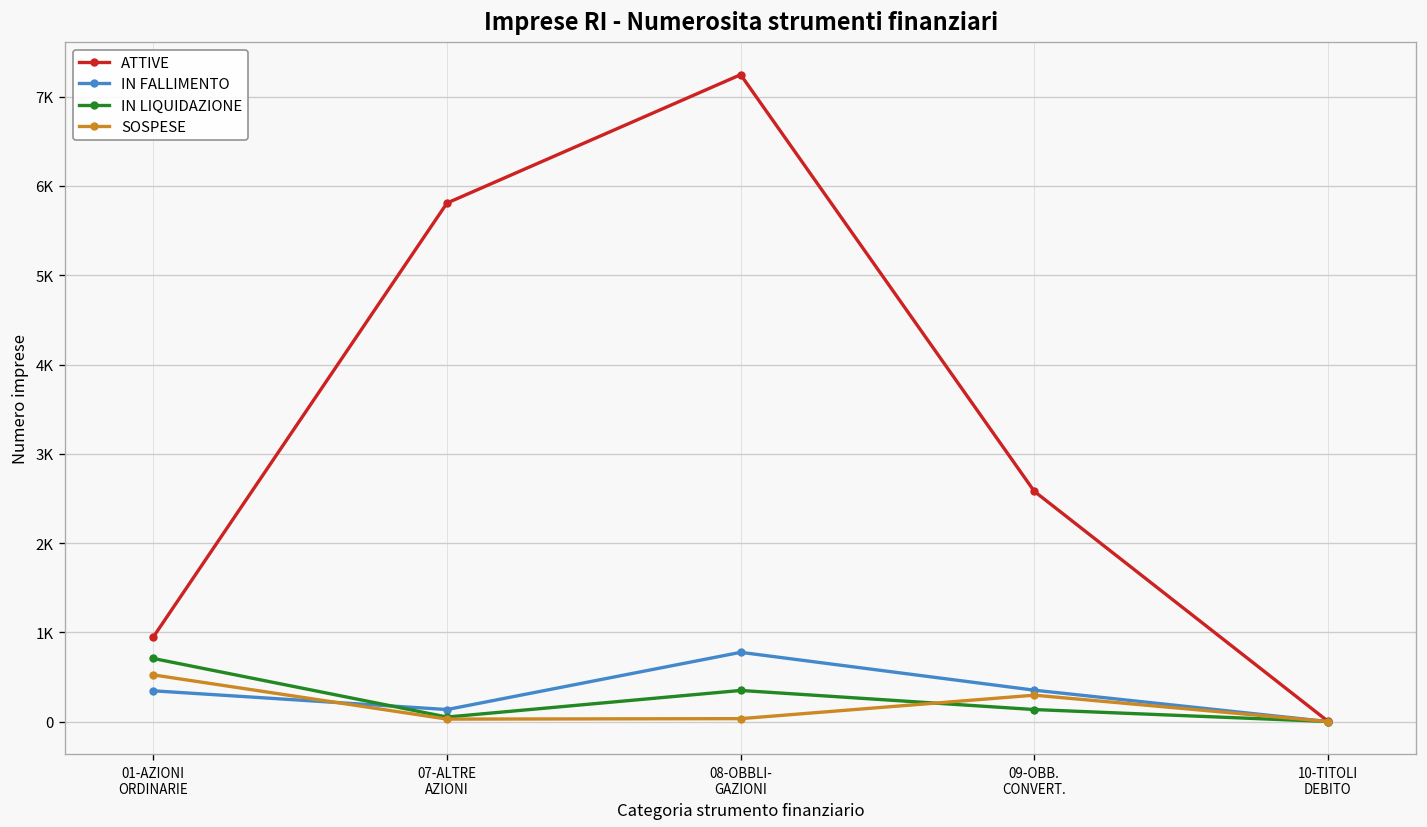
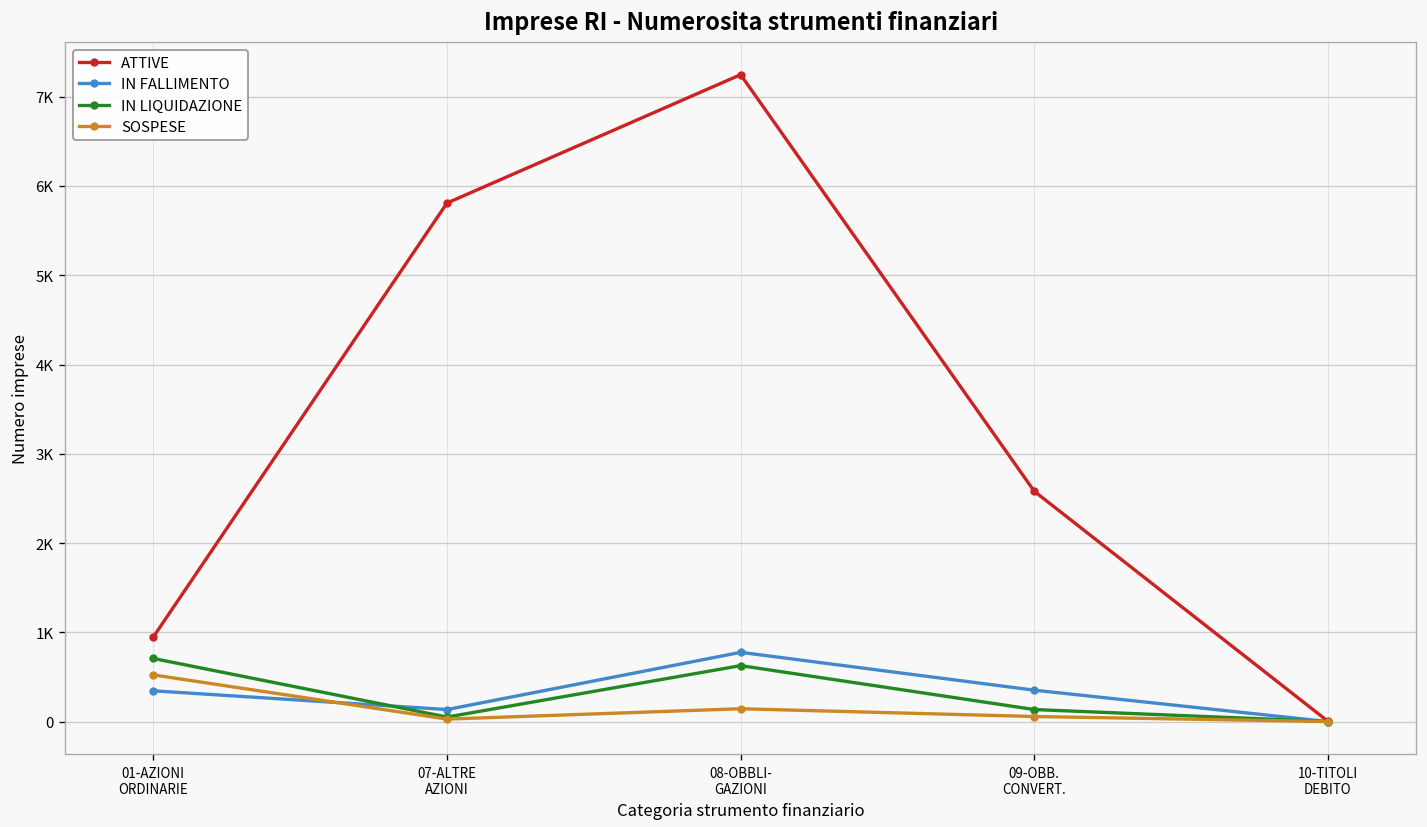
  {
    "ATTIVE": {
      "01-AZIONI ORDINARIE": 900,
      "07-ALTRE AZIONI": 5800,
      "08-OBBLI- GAZIONI": 7200,
      "09-OBB. CONVERT.": 2600
    },
    "IN FALLIMENTO": {
      "01-AZIONI ORDINARIE": 300,
      "07-ALTRE AZIONI": 100,
      "08-OBBLI- GAZIONI": 800,
      "09-OBB. CONVERT.": 400
    },
    "IN LIQUIDAZIONE": {
      "01-AZIONI ORDINARIE": 700,
-     "08-OBBLI- GAZIONI": 300,
+     "08-OBBLI- GAZIONI": 600,
      "09-OBB. CONVERT.": 100
    },
    "SOSPESE": {
      "01-AZIONI ORDINARIE": 500,
-     "08-OBBLI- GAZIONI": 0,
-     "09-OBB. CONVERT.": 300
+     "08-OBBLI- GAZIONI": 100,
+     "09-OBB. CONVERT.": 100
    }
  }
